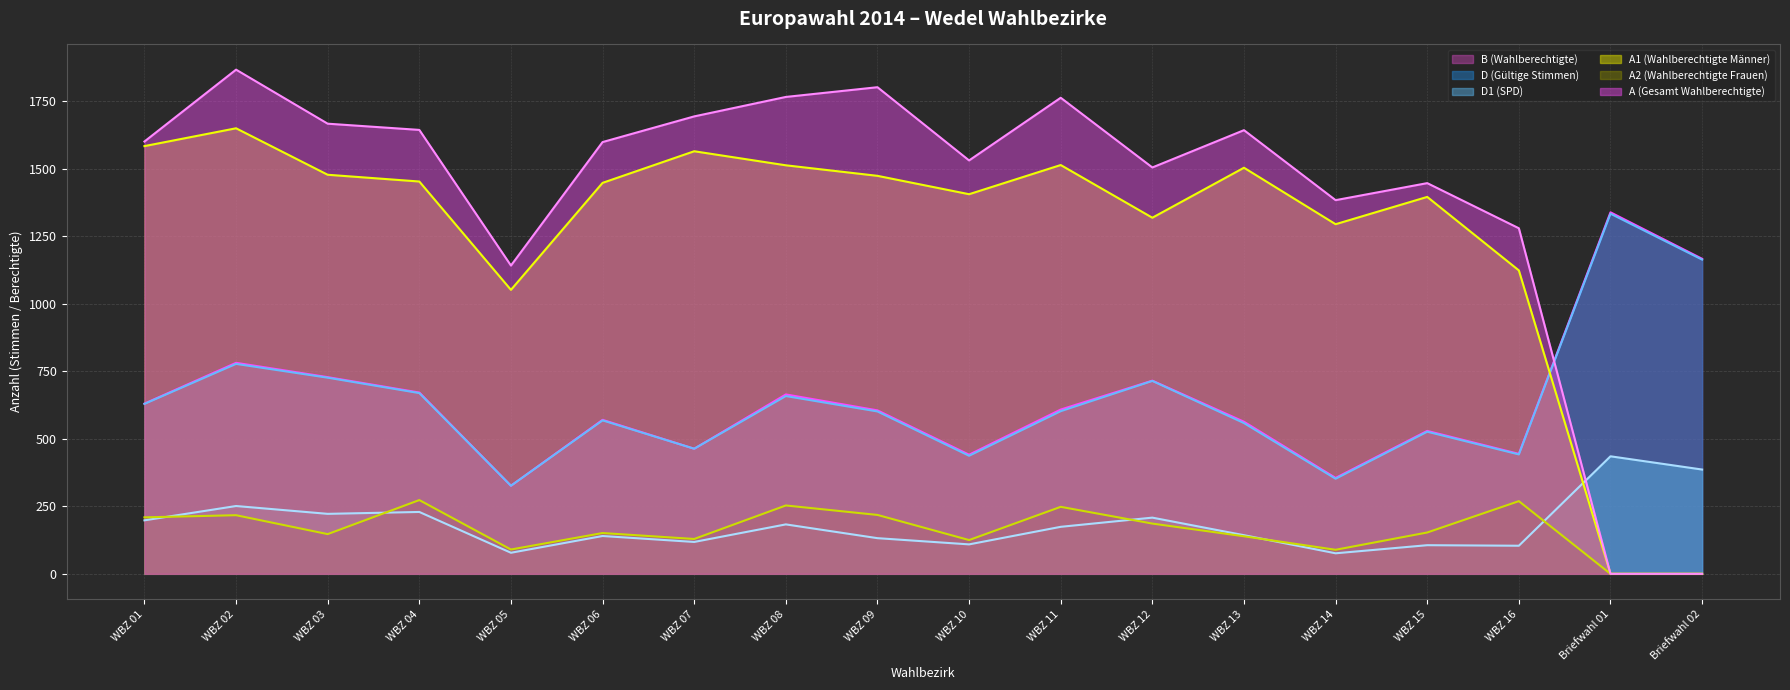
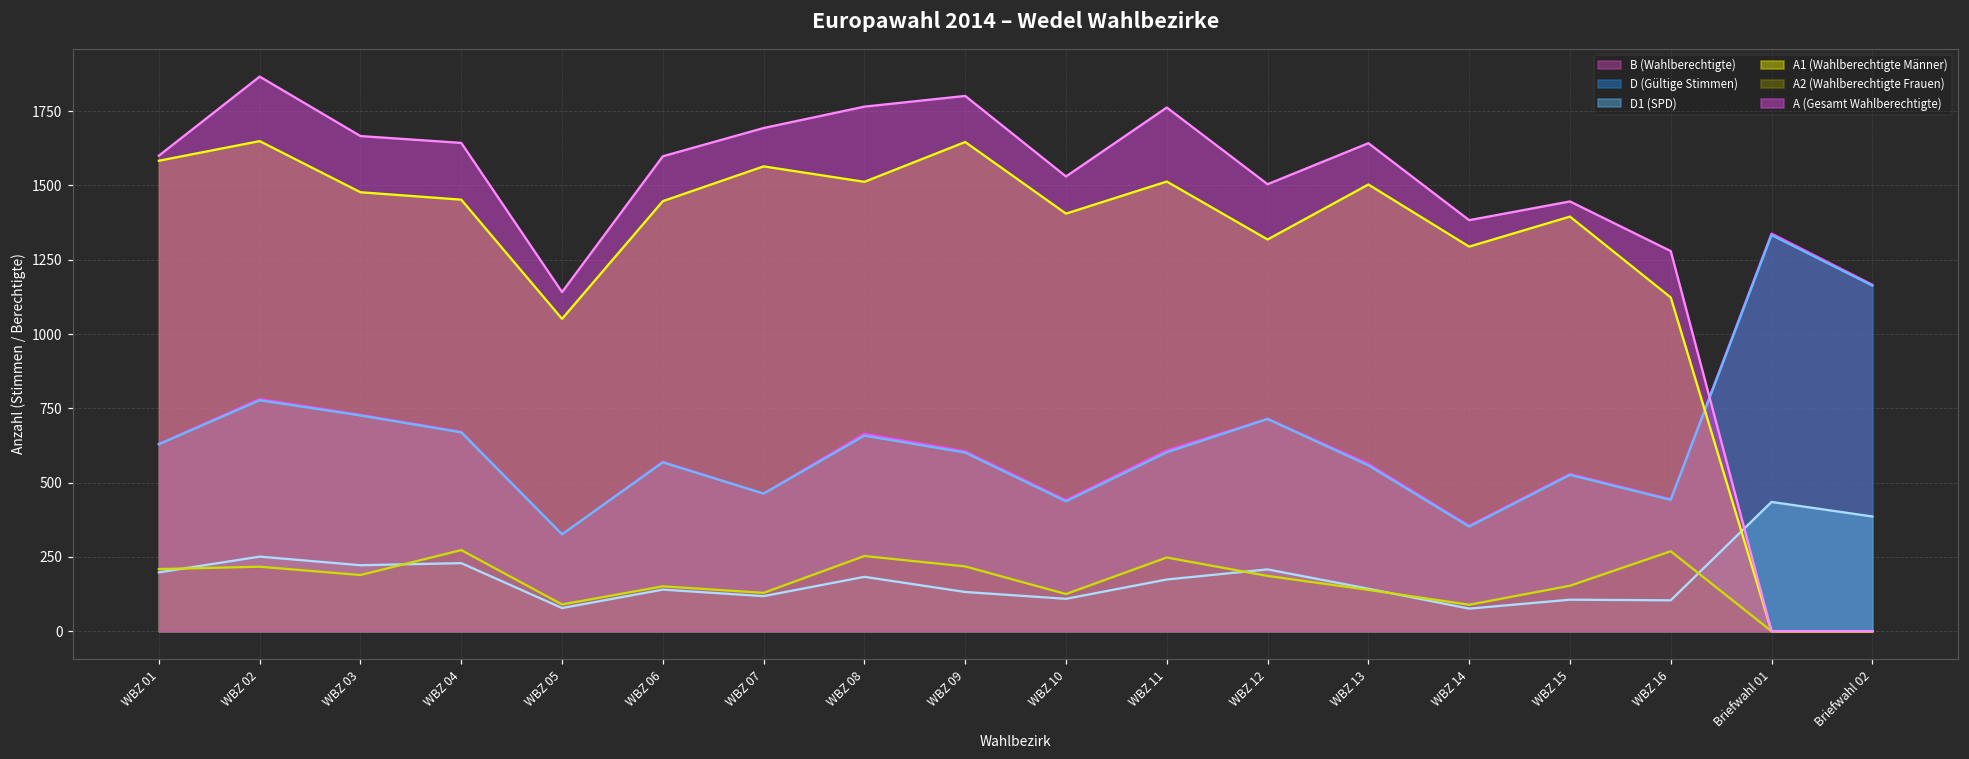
  {
    "A1 (Wahlberechtigte Männer)": {
      "WBZ 01": 1580,
      "WBZ 02": 1650,
      "WBZ 03": 1480,
      "WBZ 04": 1450,
      "WBZ 05": 1050,
      "WBZ 06": 1450,
      "WBZ 07": 1560,
      "WBZ 08": 1510,
-     "WBZ 09": 1470,
+     "WBZ 09": 1650,
      "WBZ 10": 1410,
      "WBZ 11": 1510,
      "WBZ 12": 1320,
      "WBZ 13": 1500,
      "WBZ 14": 1290,
      "WBZ 15": 1400,
      "WBZ 16": 1120
    },
    "A2 (Wahlberechtigte Frauen)": {
      "WBZ 01": 210,
      "WBZ 02": 220,
-     "WBZ 03": 150,
+     "WBZ 03": 190,
      "WBZ 04": 270,
      "WBZ 05": 90,
      "WBZ 06": 150,
      "WBZ 07": 130,
      "WBZ 08": 250,
      "WBZ 09": 220,
      "WBZ 10": 130,
      "WBZ 11": 250,
      "WBZ 12": 190,
      "WBZ 14": 90,
      "WBZ 15": 150,
      "WBZ 16": 270
    }
  }
